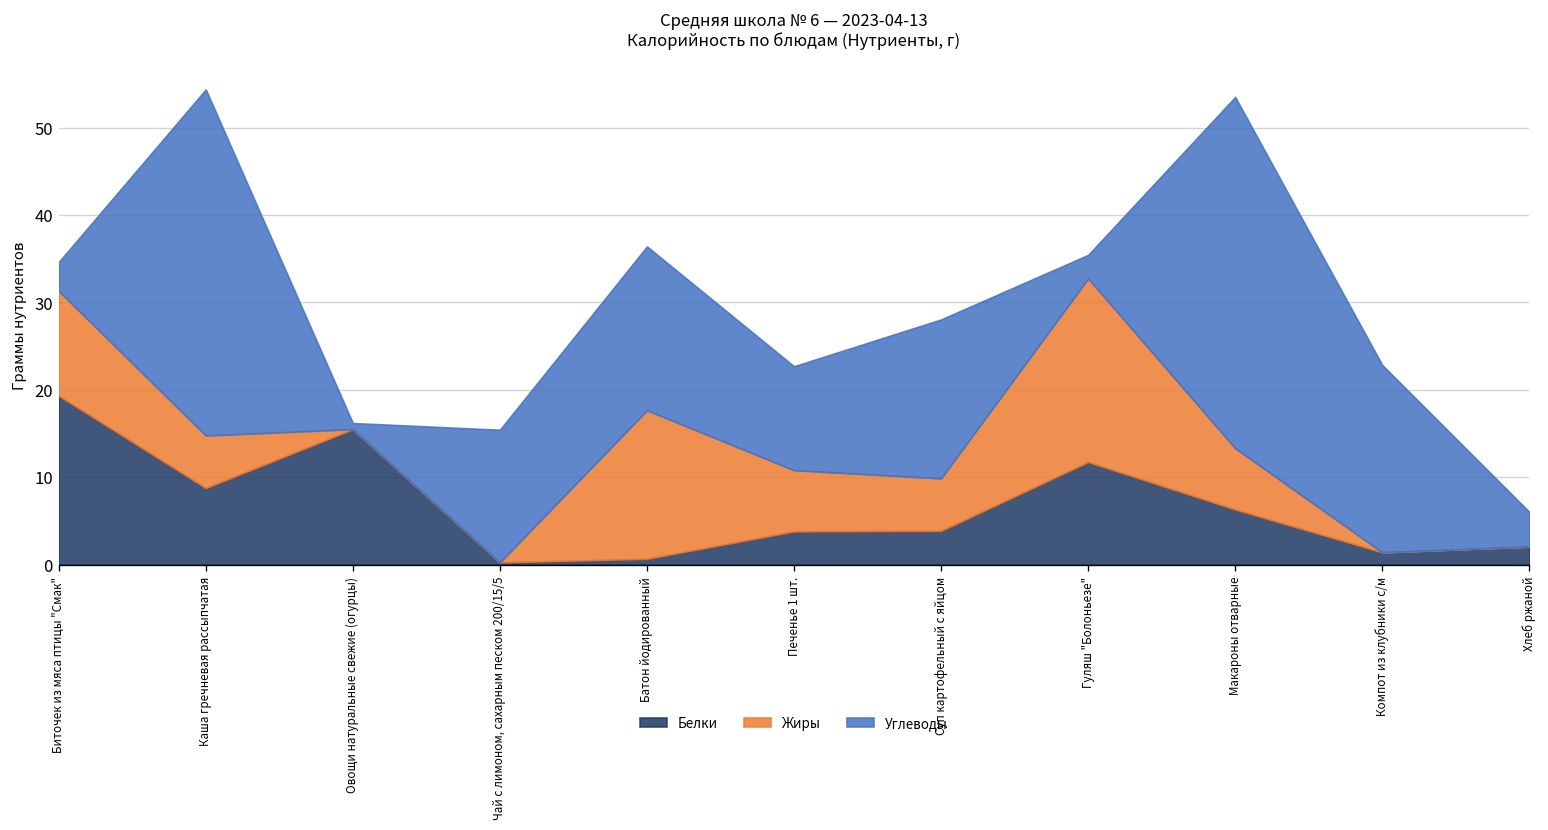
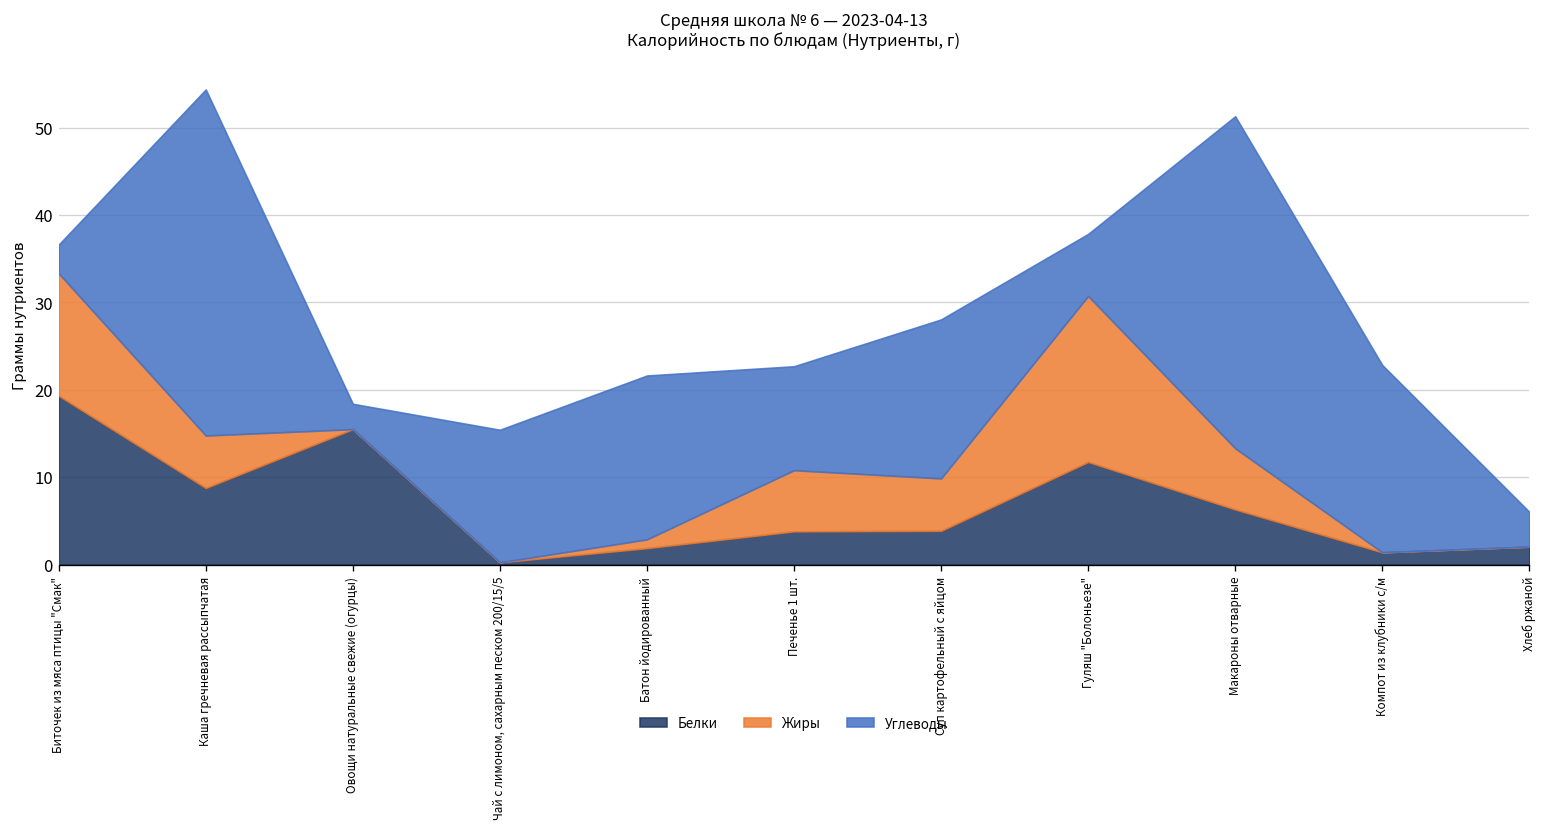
  {
    "Белки": {
      "Биточек из мяса птицы \"Смак\"": 19,
      "Каша гречневая рассыпчатая": 9,
-     "Батон йодированный": 1,
+     "Батон йодированный": 2,
      "Печенье 1 шт.": 4,
      "Суп картофельный с яйцом": 4,
      "Гуляш \"Болоньезе\"": 12,
      "Макароны отварные": 6
    },
    "Жиры": {
-     "Биточек из мяса птицы \"Смак\"": 12,
+     "Биточек из мяса птицы \"Смак\"": 14,
      "Каша гречневая рассыпчатая": 6,
-     "Батон йодированный": 17,
+     "Батон йодированный": 1,
      "Печенье 1 шт.": 7,
      "Суп картофельный с яйцом": 6,
-     "Гуляш \"Болоньезе\"": 21,
+     "Гуляш \"Болоньезе\"": 19,
      "Макароны отварные": 7
    },
    "Углеводы": {
      "Биточек из мяса птицы \"Смак\"": 3,
      "Каша гречневая рассыпчатая": 40,
-     "Овощи натуральные свежие (огурцы)": 1,
+     "Овощи натуральные свежие (огурцы)": 3,
      "Чай с лимоном, сахарным песком 200/15/5": 15,
      "Батон йодированный": 19,
      "Печенье 1 шт.": 12,
      "Суп картофельный с яйцом": 18,
-     "Гуляш \"Болоньезе\"": 3,
-     "Макароны отварные": 40,
+     "Гуляш \"Болоньезе\"": 7,
+     "Макароны отварные": 38,
      "Компот из клубники с/м": 21,
      "Хлеб ржаной": 4
    }
  }
